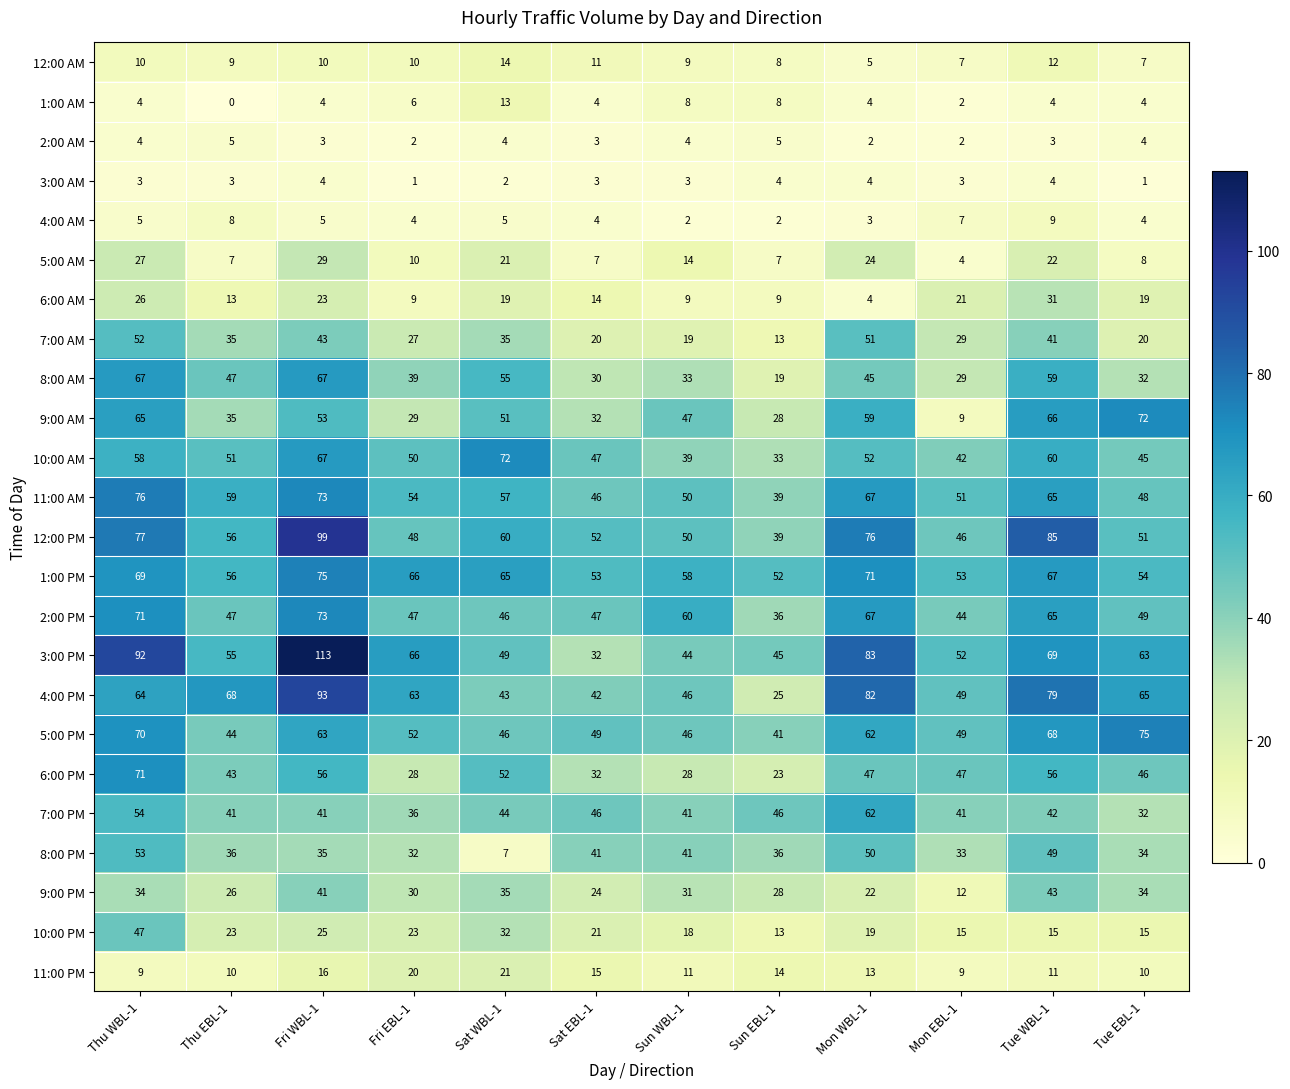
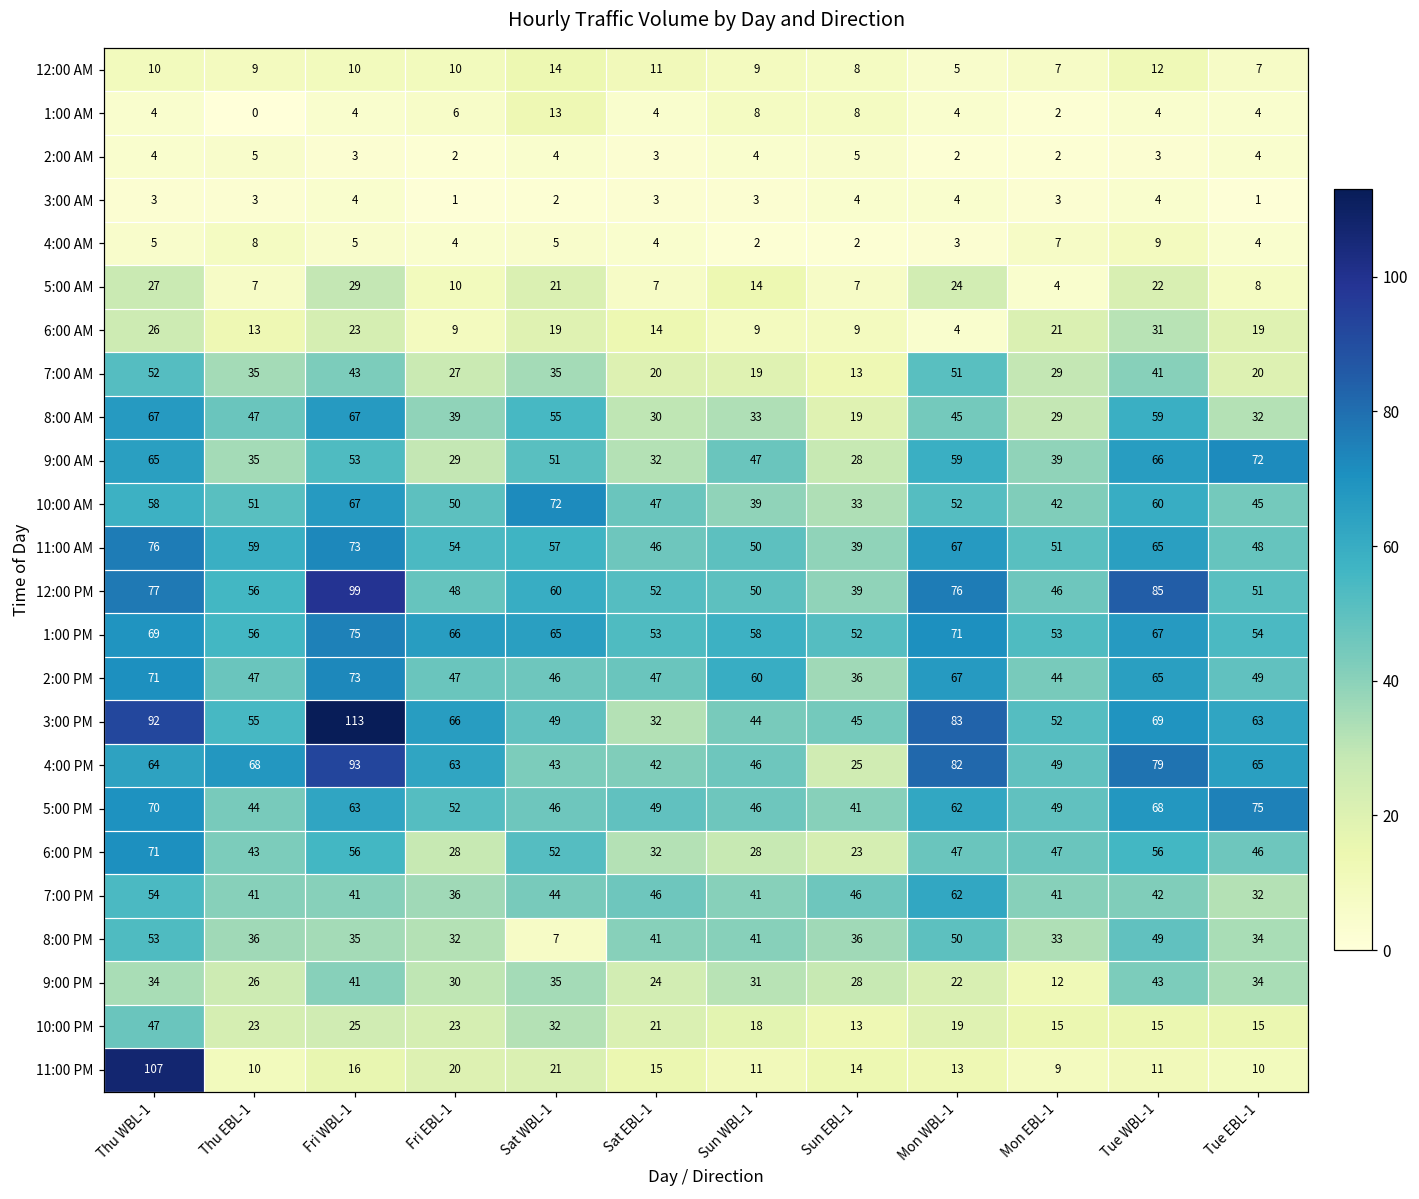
  {
    "9:00 AM": {
      "Thu WBL-1": 65,
      "Thu EBL-1": 35,
      "Fri WBL-1": 53,
      "Fri EBL-1": 29,
      "Sat WBL-1": 51,
      "Sat EBL-1": 32,
      "Sun WBL-1": 47,
      "Sun EBL-1": 28,
      "Mon WBL-1": 59,
-     "Mon EBL-1": 9,
+     "Mon EBL-1": 39,
      "Tue WBL-1": 66,
      "Tue EBL-1": 72
    },
    "11:00 PM": {
-     "Thu WBL-1": 9,
+     "Thu WBL-1": 107,
      "Thu EBL-1": 10,
      "Fri WBL-1": 16,
      "Fri EBL-1": 20,
      "Sat WBL-1": 21,
      "Sat EBL-1": 15,
      "Sun WBL-1": 11,
      "Sun EBL-1": 14,
      "Mon WBL-1": 13,
      "Mon EBL-1": 9,
      "Tue WBL-1": 11,
      "Tue EBL-1": 10
    }
  }
